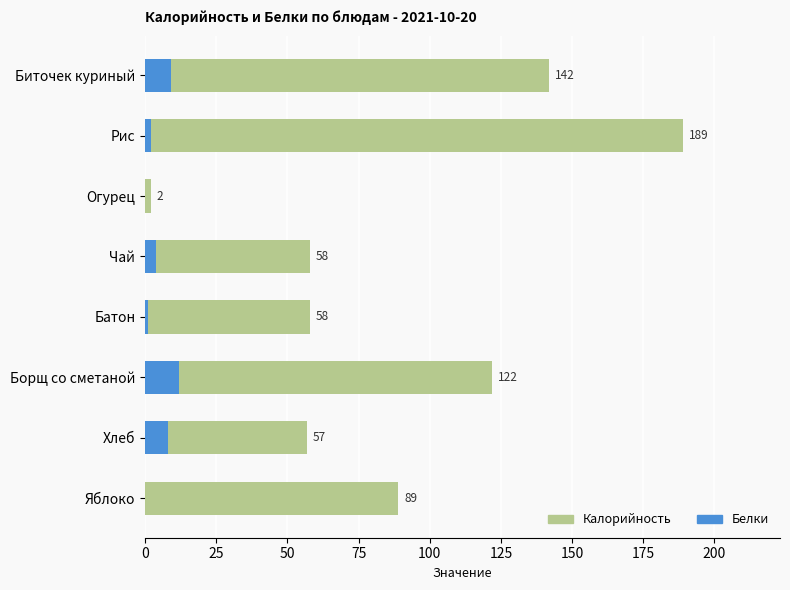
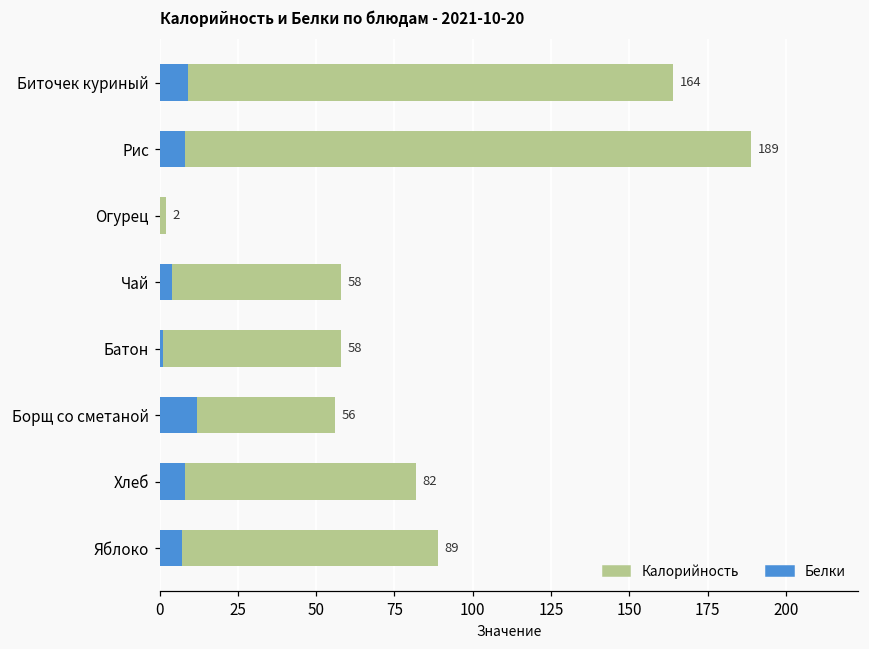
  {
    "Калорийность": {
-     "Биточек куриный": 142,
+     "Биточек куриный": 164,
      "Рис": 189,
      "Огурец": 2,
      "Чай": 58,
      "Батон": 58,
-     "Борщ со сметаной": 122,
-     "Хлеб": 57,
+     "Борщ со сметаной": 56,
+     "Хлеб": 82,
      "Яблоко": 89
    },
    "Белки": {
-     "Рис": 2,
+     "Рис": 8,
      "Огурец": 0,
-     "Яблоко": 0
+     "Яблоко": 7
    }
  }
